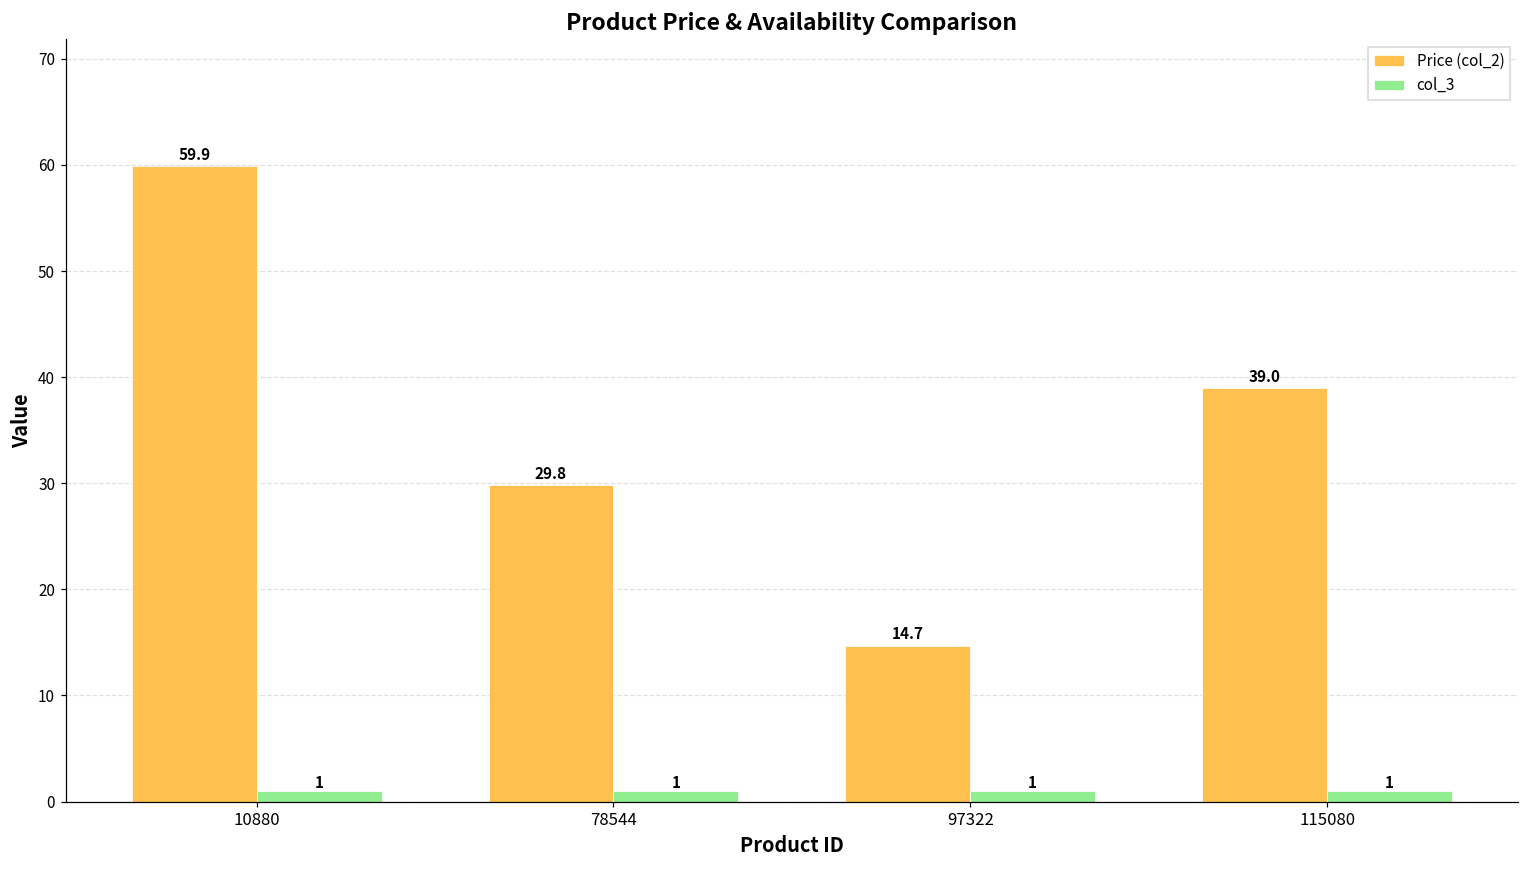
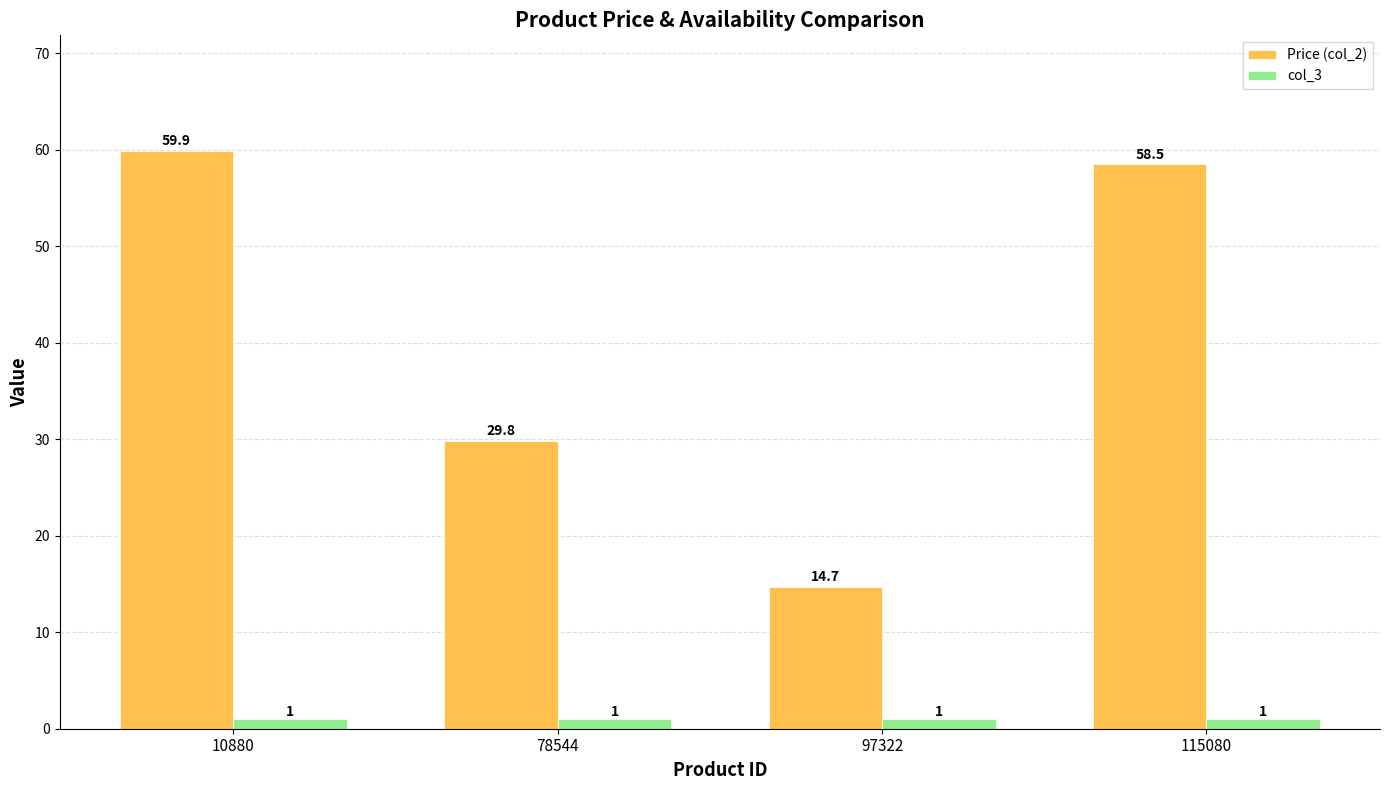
  {
    "Price (col_2)": {
      "10880": 59.9,
      "78544": 29.8,
      "97322": 14.7,
-     "115080": 39.0
+     "115080": 58.5
    },
    "col_3": {
      "10880": 1,
      "78544": 1,
      "97322": 1,
      "115080": 1
    }
  }
